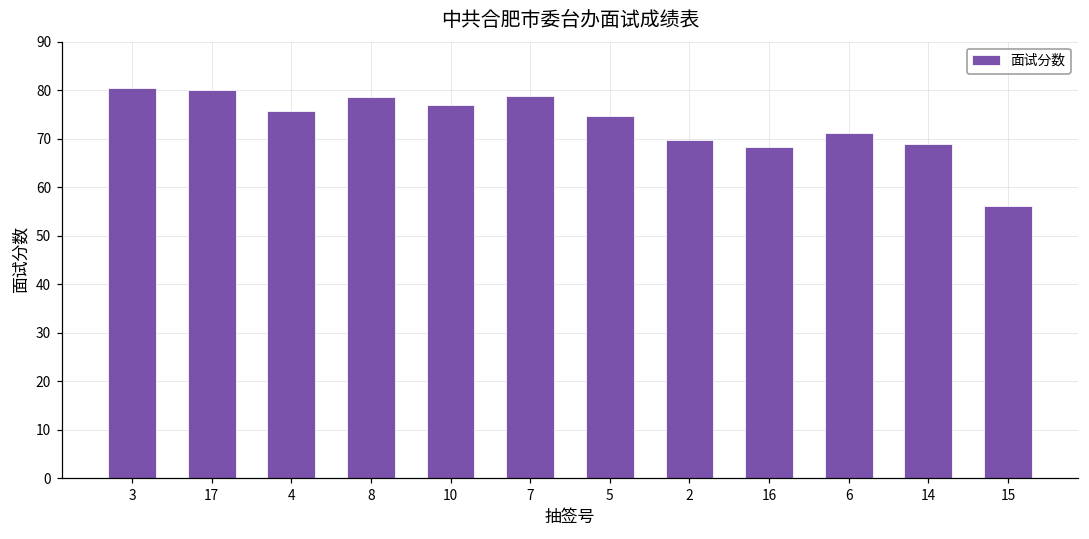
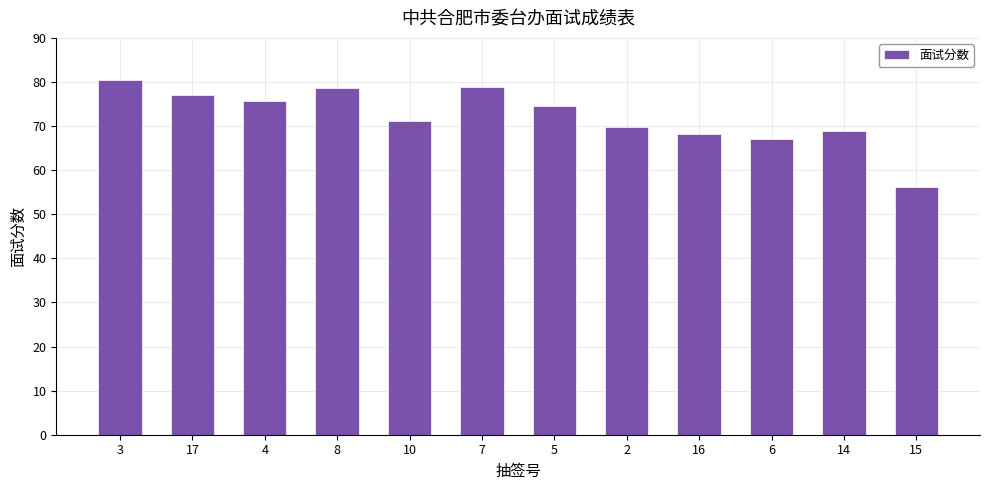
  {
    "3": 80,
-   "17": 80,
+   "17": 77,
    "4": 76,
    "8": 79,
-   "10": 77,
+   "10": 71,
    "7": 79,
    "5": 75,
    "2": 70,
    "16": 68,
-   "6": 71,
+   "6": 67,
    "14": 69,
    "15": 56
  }
